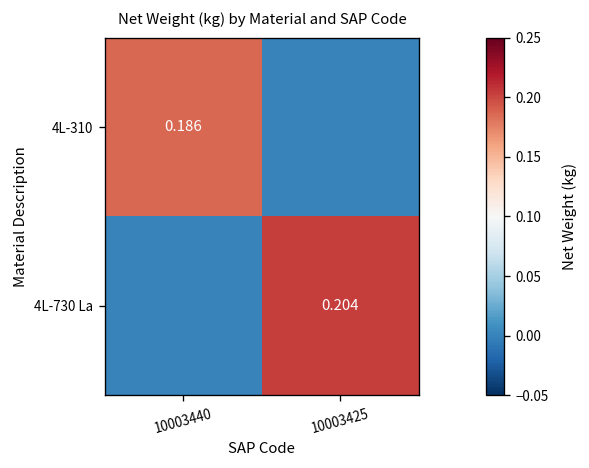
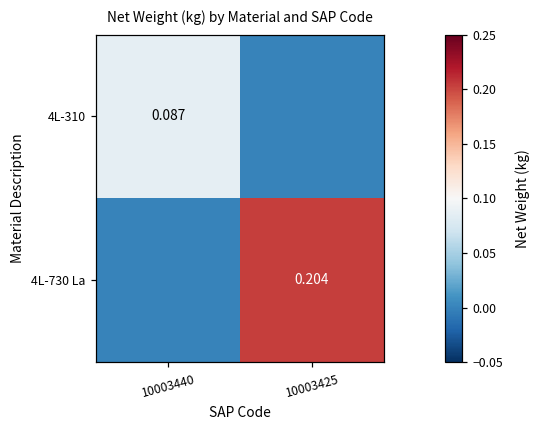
  {
    "4L-310": {
-     "10003440": 0.186
+     "10003440": 0.087
    },
    "4L-730 La": {
      "10003425": 0.204
    }
  }
